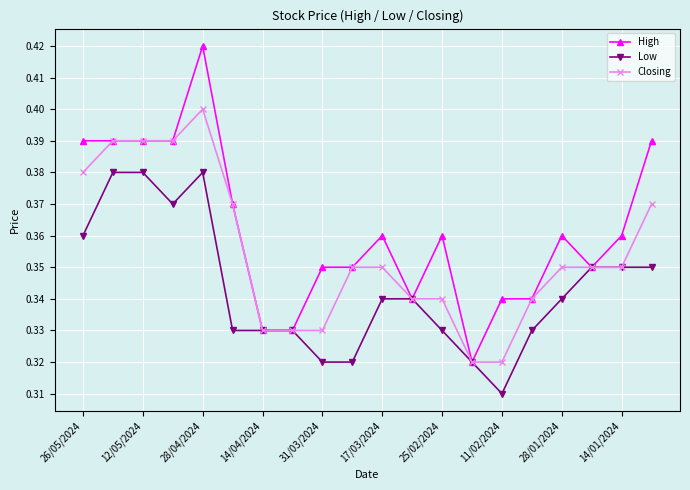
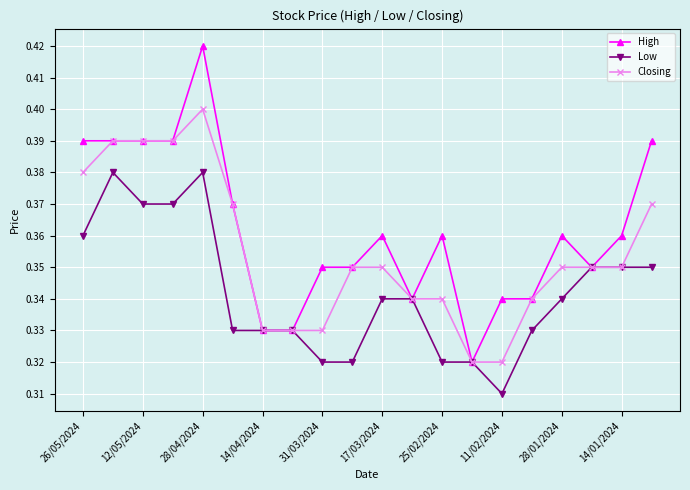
  {
    "High": {
      "26/05/2024": 0.39,
      "28/04/2024": 0.42,
      "31/03/2024": 0.35,
      "17/03/2024": 0.36,
      "25/02/2024": 0.36,
      "11/02/2024": 0.34,
      "28/01/2024": 0.36,
      "14/01/2024": 0.36
    },
    "Low": {
      "26/05/2024": 0.36,
-     "12/05/2024": 0.38,
+     "12/05/2024": 0.37,
      "28/04/2024": 0.38,
      "31/03/2024": 0.32,
      "17/03/2024": 0.34,
-     "25/02/2024": 0.33,
+     "25/02/2024": 0.32,
      "11/02/2024": 0.31,
      "28/01/2024": 0.34
    },
    "Closing": {
      "26/05/2024": 0.38,
      "28/04/2024": 0.40,
      "31/03/2024": 0.33,
      "17/03/2024": 0.35,
      "25/02/2024": 0.34,
      "11/02/2024": 0.32,
      "28/01/2024": 0.35
    }
  }
